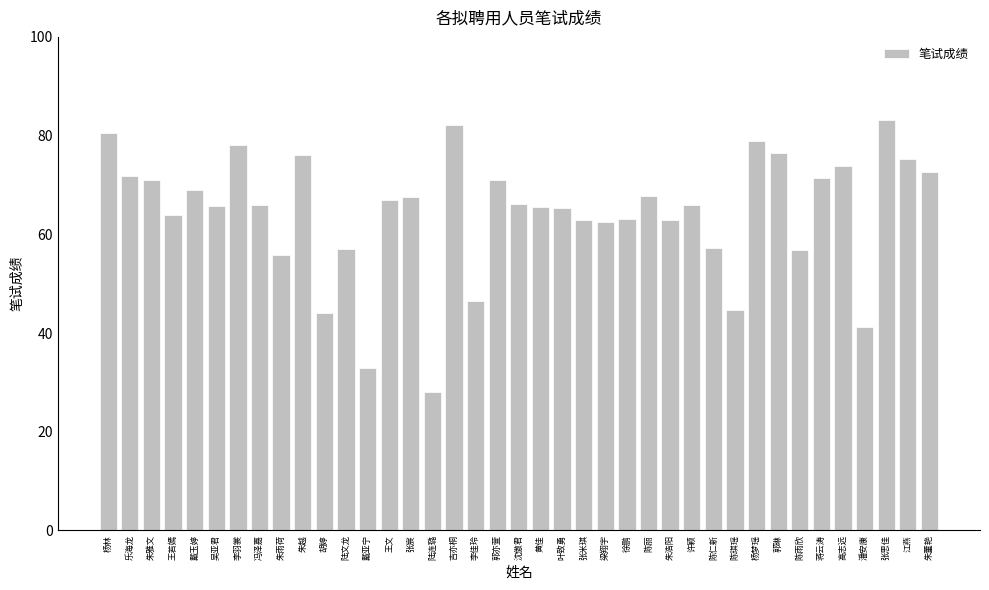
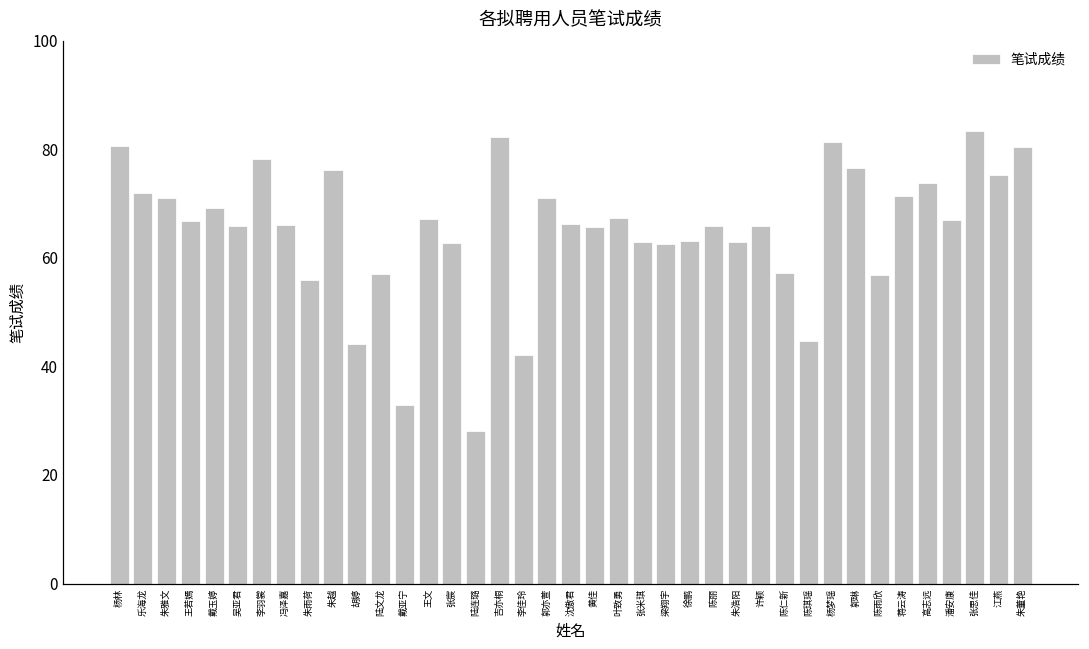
  {
    "杨林": 81,
    "乐海龙": 72,
    "朱雅文": 71,
-   "王若嫣": 64,
+   "王若嫣": 67,
    "戴玉婷": 69,
    "吴亚君": 66,
    "李羽裳": 78,
    "冯泽嘉": 66,
    "朱雨荷": 56,
    "朱越": 76,
    "胡婷": 44,
    "陆文龙": 57,
    "戴亚宁": 33,
    "王文": 67,
-   "张宸": 68,
+   "张宸": 63,
    "陆连璐": 28,
    "吉亦桐": 82,
-   "李佳玲": 46,
+   "李佳玲": 42,
    "郭亦萱": 71,
    "沈傲君": 66,
    "黄佳": 66,
-   "叶致勇": 65,
+   "叶致勇": 67,
    "张米琪": 63,
    "梁翔宇": 63,
    "徐鹏": 63,
-   "陈丽": 68,
+   "陈丽": 66,
    "朱浩阳": 63,
    "许颖": 66,
    "陈仁新": 57,
    "陈琪瑶": 45,
-   "杨梦瑶": 79,
+   "杨梦瑶": 81,
    "郭琳": 76,
    "陈雨欣": 57,
    "蒋云涛": 71,
    "高志远": 74,
-   "潘安康": 41,
+   "潘安康": 67,
    "张思佳": 83,
    "江燕": 75,
-   "朱董艳": 73
+   "朱董艳": 80
  }
